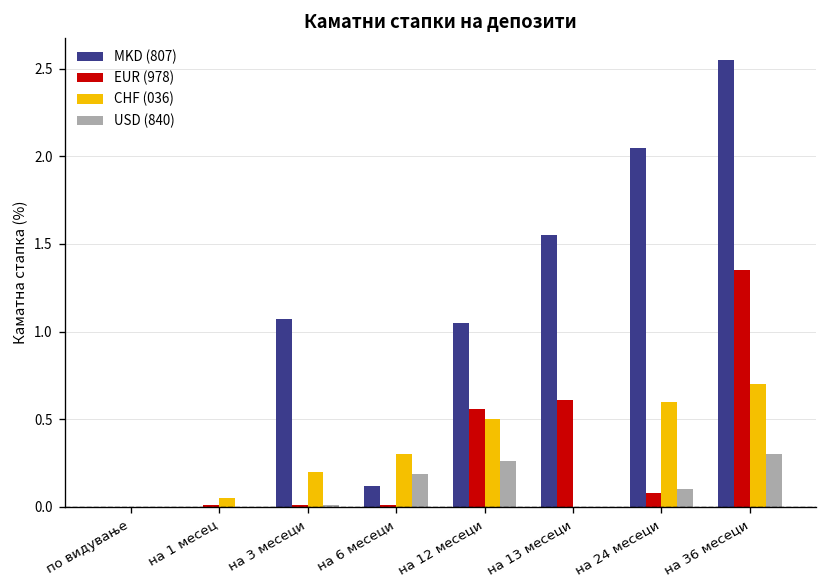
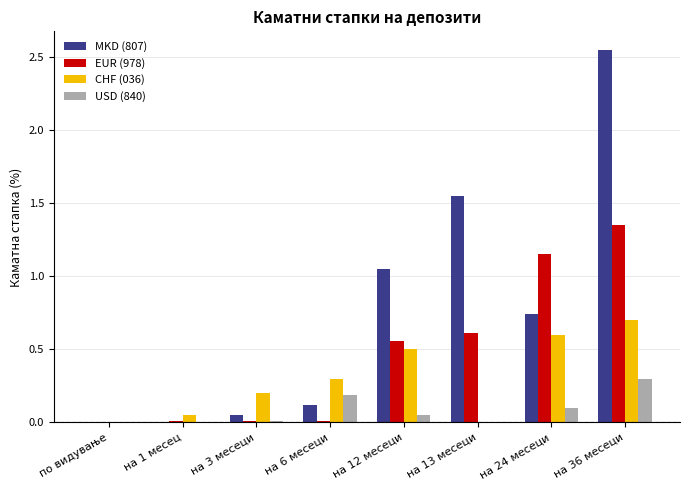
  {
    "MKD (807)": {
      "по видување": 0.00,
      "на 1 месец": 0.00,
-     "на 3 месеци": 1.07,
+     "на 3 месеци": 0.05,
      "на 6 месеци": 0.12,
      "на 12 месеци": 1.05,
      "на 13 месеци": 1.55,
-     "на 24 месеци": 2.05,
+     "на 24 месеци": 0.74,
      "на 36 месеци": 2.55
    },
    "EUR (978)": {
      "по видување": 0.00,
      "на 12 месеци": 0.56,
      "на 13 месеци": 0.61,
-     "на 24 месеци": 0.08,
+     "на 24 месеци": 1.15,
      "на 36 месеци": 1.35
    },
    "CHF (036)": {
      "по видување": 0.00,
      "на 1 месец": 0.05,
      "на 3 месеци": 0.20,
      "на 6 месеци": 0.30,
      "на 12 месеци": 0.50,
      "на 13 месеци": 0.00,
      "на 24 месеци": 0.60,
      "на 36 месеци": 0.70
    },
    "USD (840)": {
      "по видување": 0.00,
      "на 1 месец": 0.00,
      "на 6 месеци": 0.19,
-     "на 12 месеци": 0.26,
+     "на 12 месеци": 0.05,
      "на 13 месеци": 0.00,
      "на 24 месеци": 0.10,
      "на 36 месеци": 0.30
    }
  }
